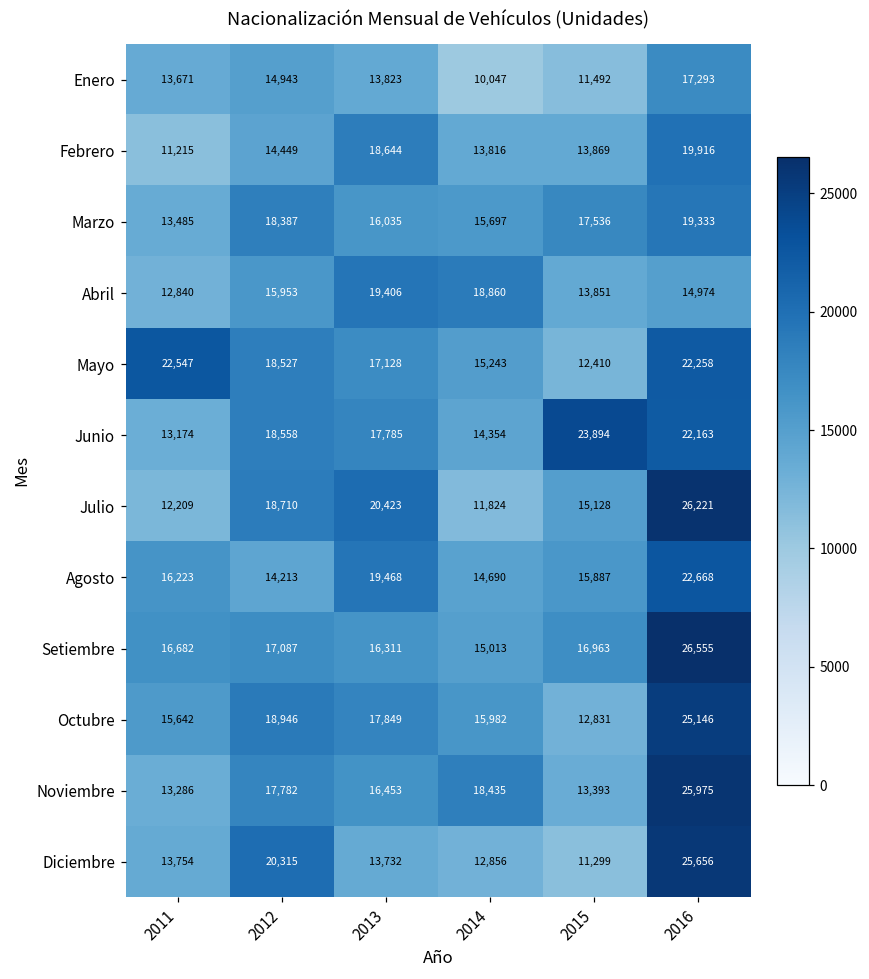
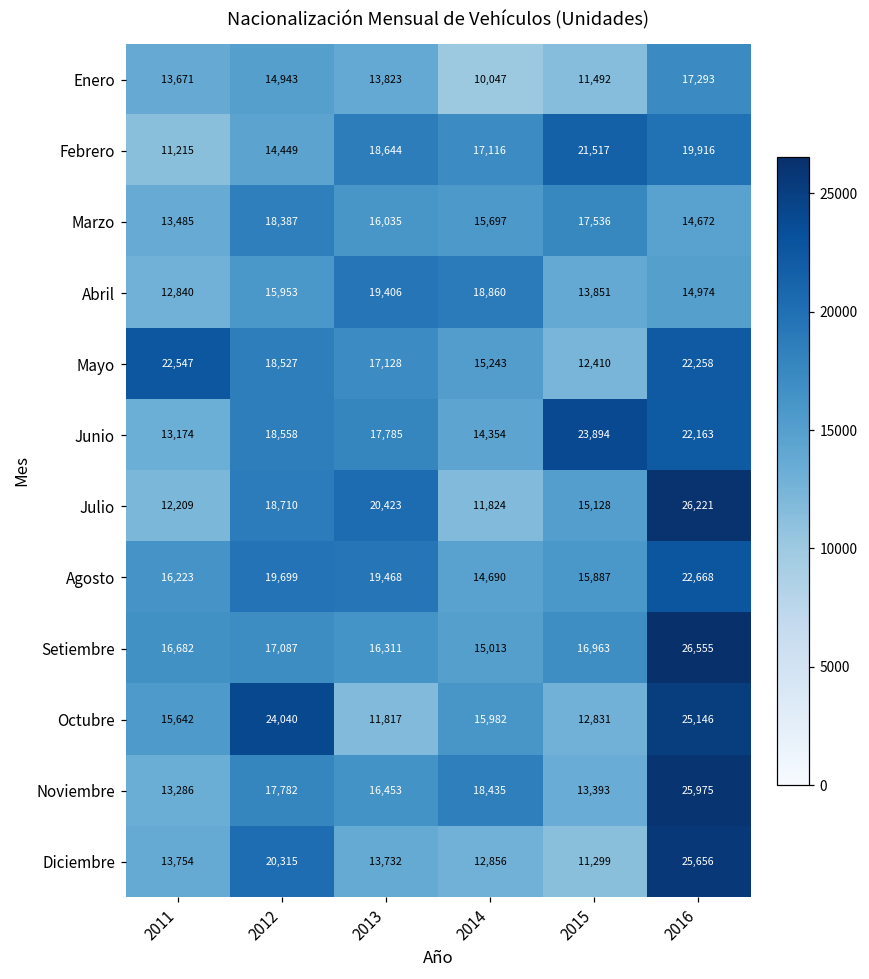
  {
    "Enero": {
      "2011": "13,671",
      "2012": "14,943",
      "2013": "13,823",
      "2014": "10,047",
      "2015": "11,492",
      "2016": "17,293"
    },
    "Febrero": {
      "2011": "11,215",
      "2012": "14,449",
      "2013": "18,644",
-     "2014": "13,816",
-     "2015": "13,869",
+     "2014": "17,116",
+     "2015": "21,517",
      "2016": "19,916"
    },
    "Marzo": {
      "2011": "13,485",
      "2012": "18,387",
      "2013": "16,035",
      "2014": "15,697",
      "2015": "17,536",
-     "2016": "19,333"
+     "2016": "14,672"
    },
    "Abril": {
      "2011": "12,840",
      "2012": "15,953",
      "2013": "19,406",
      "2014": "18,860",
      "2015": "13,851",
      "2016": "14,974"
    },
    "Mayo": {
      "2011": "22,547",
      "2012": "18,527",
      "2013": "17,128",
      "2014": "15,243",
      "2015": "12,410",
      "2016": "22,258"
    },
    "Junio": {
      "2011": "13,174",
      "2012": "18,558",
      "2013": "17,785",
      "2014": "14,354",
      "2015": "23,894",
      "2016": "22,163"
    },
    "Julio": {
      "2011": "12,209",
      "2012": "18,710",
      "2013": "20,423",
      "2014": "11,824",
      "2015": "15,128",
      "2016": "26,221"
    },
    "Agosto": {
      "2011": "16,223",
-     "2012": "14,213",
+     "2012": "19,699",
      "2013": "19,468",
      "2014": "14,690",
      "2015": "15,887",
      "2016": "22,668"
    },
    "Setiembre": {
      "2011": "16,682",
      "2012": "17,087",
      "2013": "16,311",
      "2014": "15,013",
      "2015": "16,963",
      "2016": "26,555"
    },
    "Octubre": {
      "2011": "15,642",
-     "2012": "18,946",
-     "2013": "17,849",
+     "2012": "24,040",
+     "2013": "11,817",
      "2014": "15,982",
      "2015": "12,831",
      "2016": "25,146"
    },
    "Noviembre": {
      "2011": "13,286",
      "2012": "17,782",
      "2013": "16,453",
      "2014": "18,435",
      "2015": "13,393",
      "2016": "25,975"
    },
    "Diciembre": {
      "2011": "13,754",
      "2012": "20,315",
      "2013": "13,732",
      "2014": "12,856",
      "2015": "11,299",
      "2016": "25,656"
    }
  }
